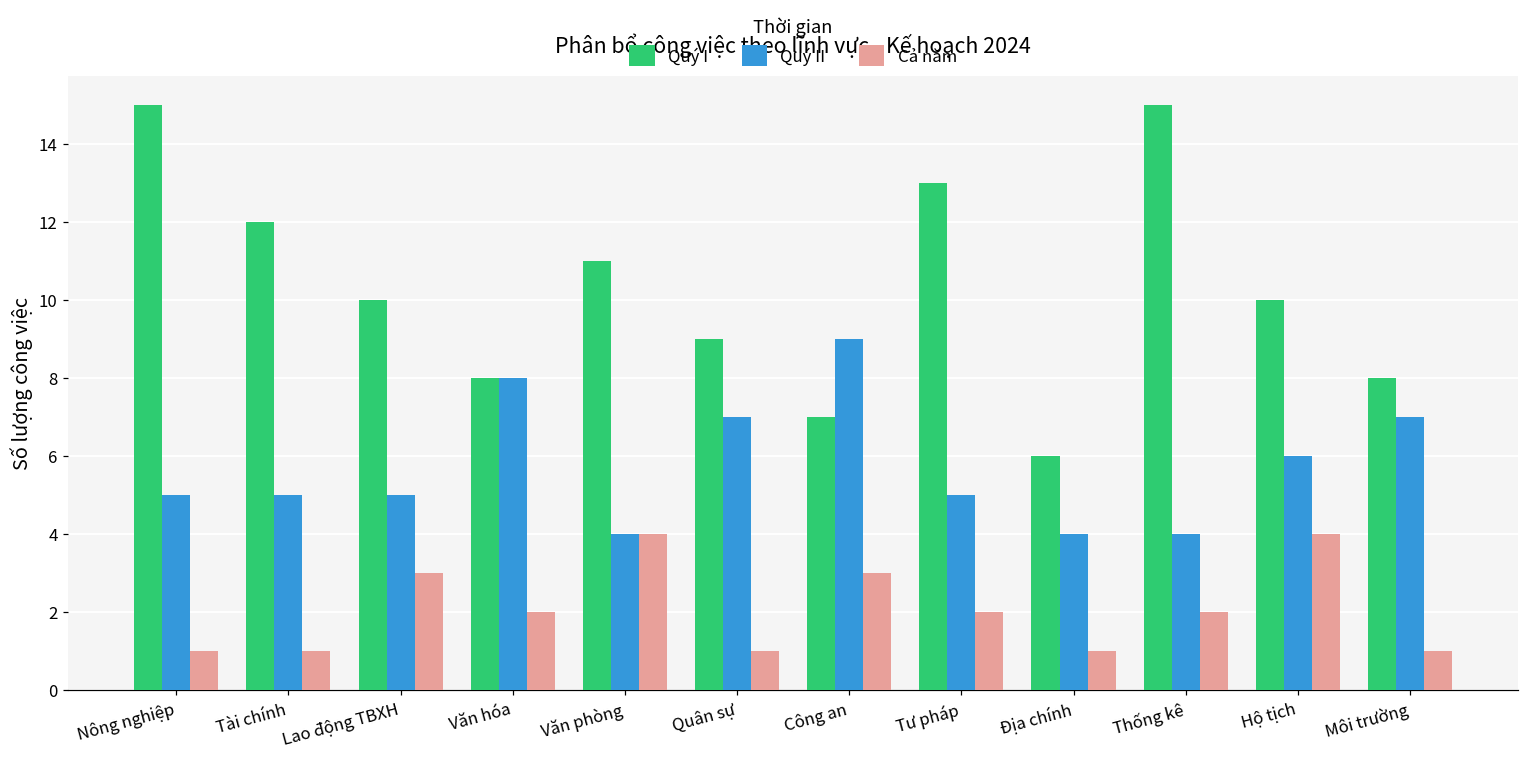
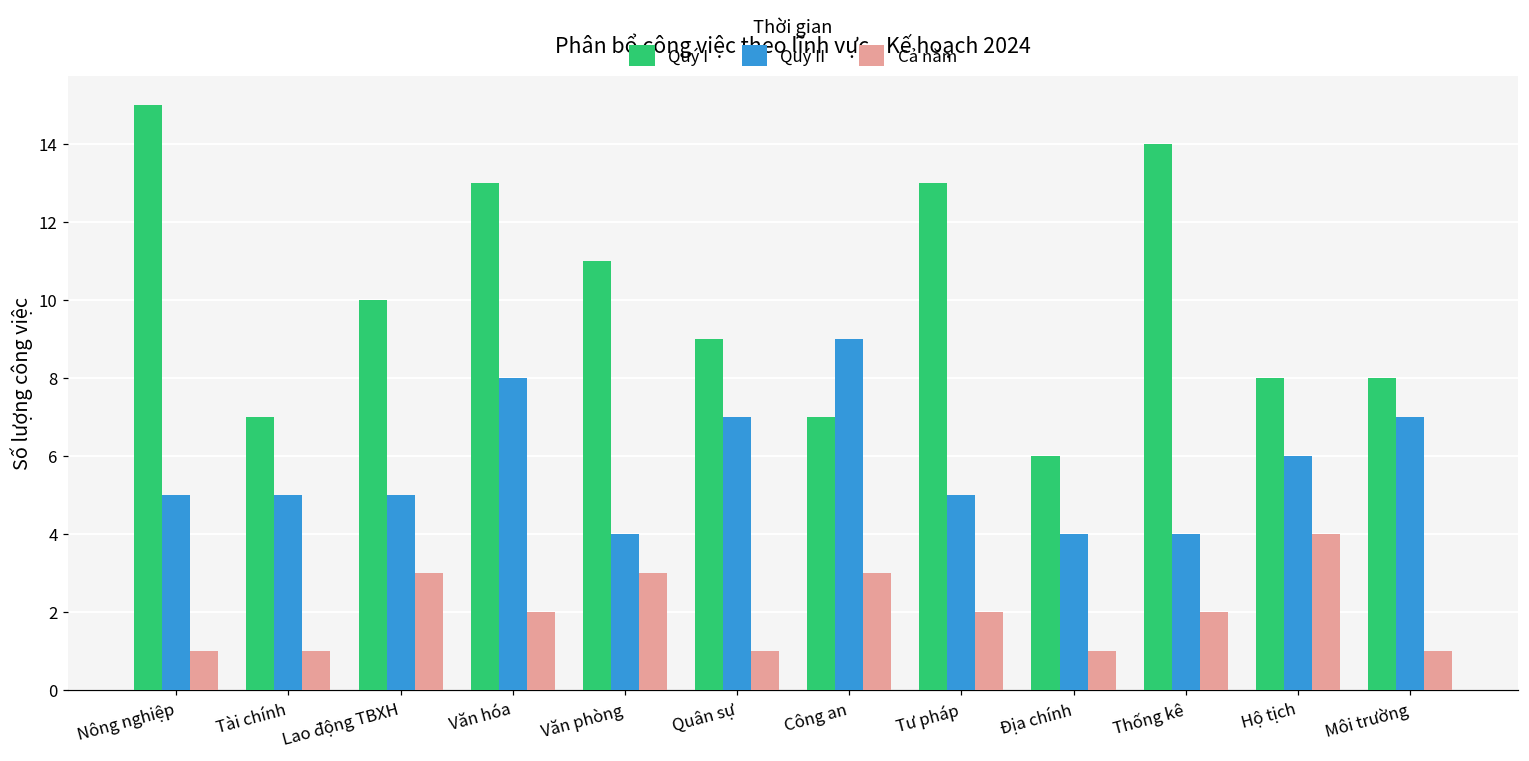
  {
    "Quý I": {
      "Nông nghiệp": 15,
-     "Tài chính": 12,
+     "Tài chính": 7,
      "Lao động TBXH": 10,
-     "Văn hóa": 8,
+     "Văn hóa": 13,
      "Văn phòng": 11,
      "Quân sự": 9,
      "Công an": 7,
      "Tư pháp": 13,
      "Địa chính": 6,
-     "Thống kê": 15,
-     "Hộ tịch": 10,
+     "Thống kê": 14,
+     "Hộ tịch": 8,
      "Môi trường": 8
    },
    "Quý II": {
      "Nông nghiệp": 5,
      "Tài chính": 5,
      "Lao động TBXH": 5,
      "Văn hóa": 8,
      "Văn phòng": 4,
      "Quân sự": 7,
      "Công an": 9,
      "Tư pháp": 5,
      "Địa chính": 4,
      "Thống kê": 4,
      "Hộ tịch": 6,
      "Môi trường": 7
    },
    "Cả năm": {
      "Nông nghiệp": 1,
      "Tài chính": 1,
      "Lao động TBXH": 3,
      "Văn hóa": 2,
-     "Văn phòng": 4,
+     "Văn phòng": 3,
      "Quân sự": 1,
      "Công an": 3,
      "Tư pháp": 2,
      "Địa chính": 1,
      "Thống kê": 2,
      "Hộ tịch": 4,
      "Môi trường": 1
    }
  }
